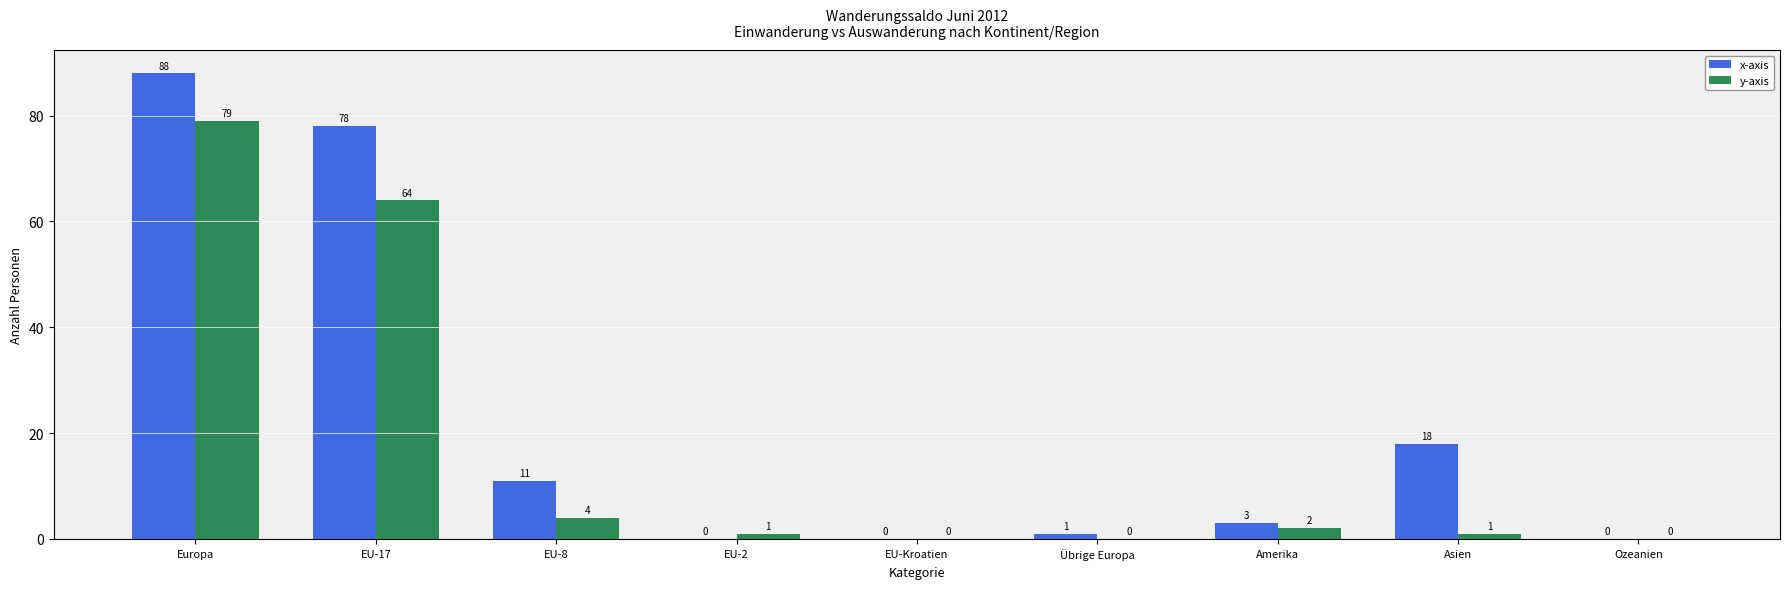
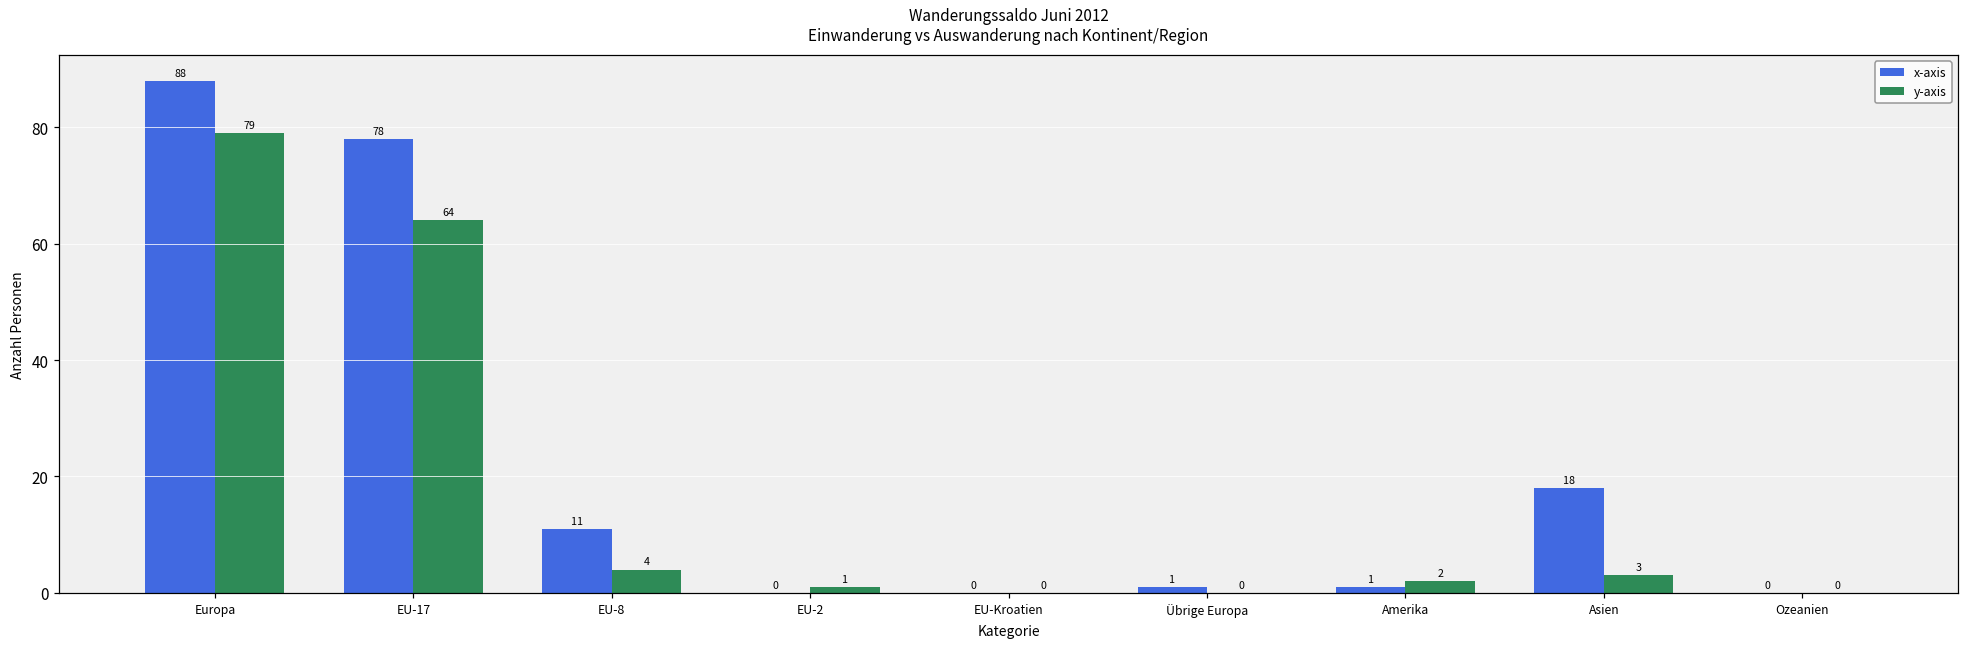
  {
    "x-axis": {
      "Europa": 88,
      "EU-17": 78,
      "EU-8": 11,
      "EU-2": 0,
      "EU-Kroatien": 0,
      "Übrige Europa": 1,
-     "Amerika": 3,
+     "Amerika": 1,
      "Asien": 18,
      "Ozeanien": 0
    },
    "y-axis": {
      "Europa": 79,
      "EU-17": 64,
      "EU-8": 4,
      "EU-2": 1,
      "EU-Kroatien": 0,
      "Übrige Europa": 0,
      "Amerika": 2,
-     "Asien": 1,
+     "Asien": 3,
      "Ozeanien": 0
    }
  }
